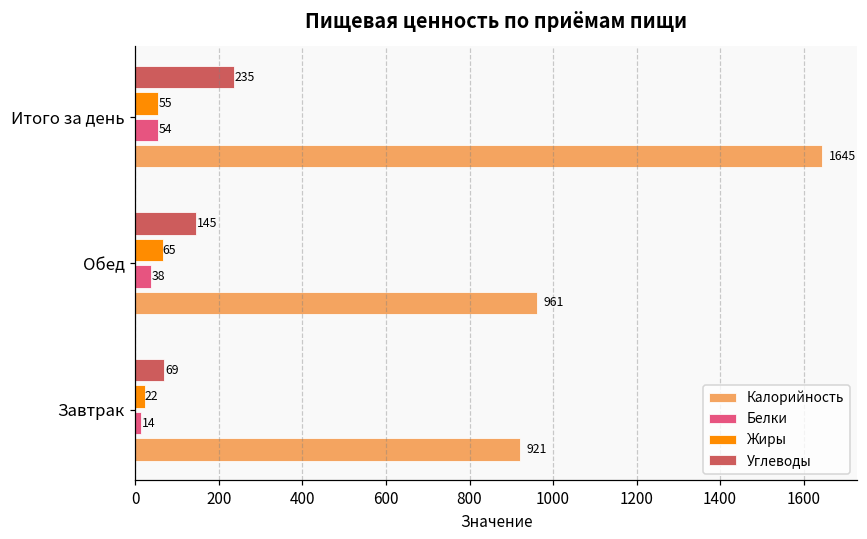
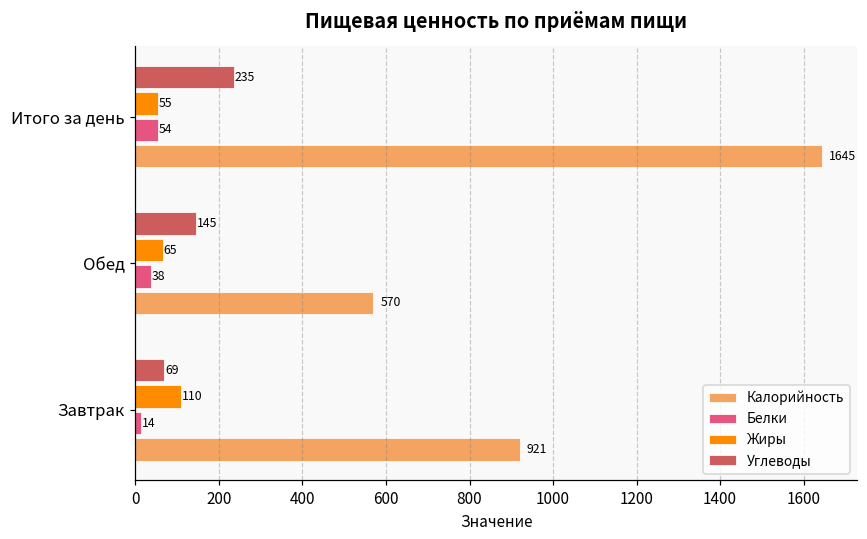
  {
    "Калорийность": {
      "Итого за день": 1645,
-     "Обед": 961,
+     "Обед": 570,
      "Завтрак": 921
    },
    "Жиры": {
      "Итого за день": 55,
      "Обед": 65,
-     "Завтрак": 22
+     "Завтрак": 110
    }
  }
